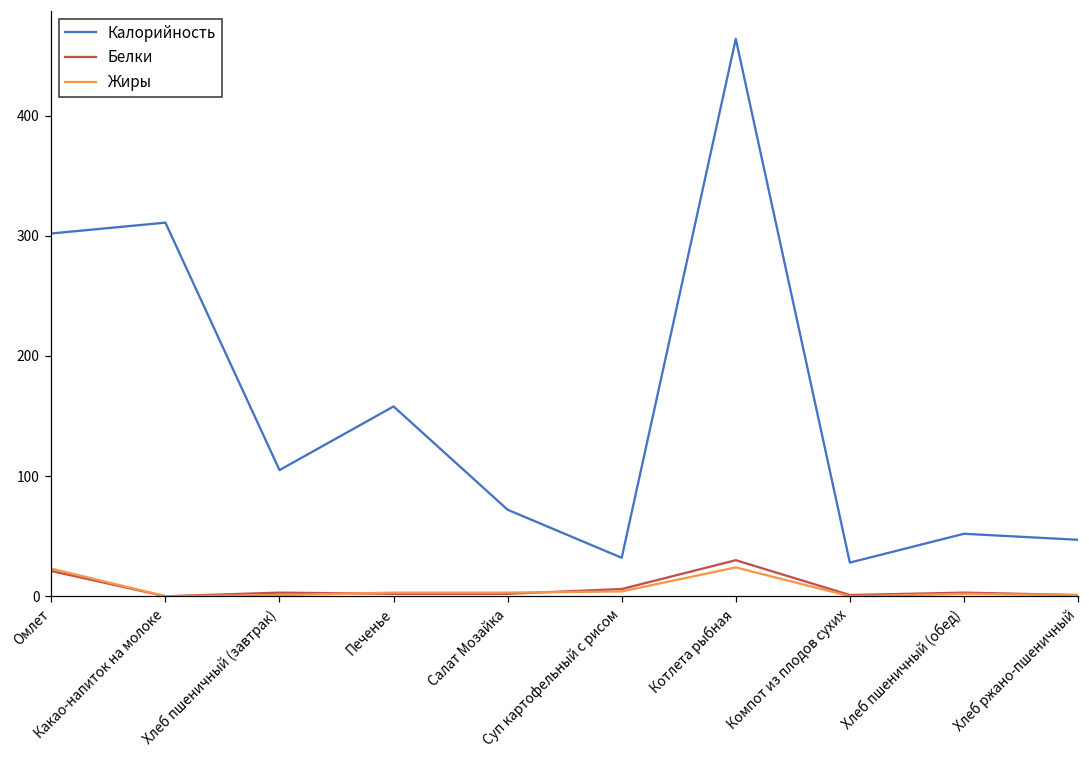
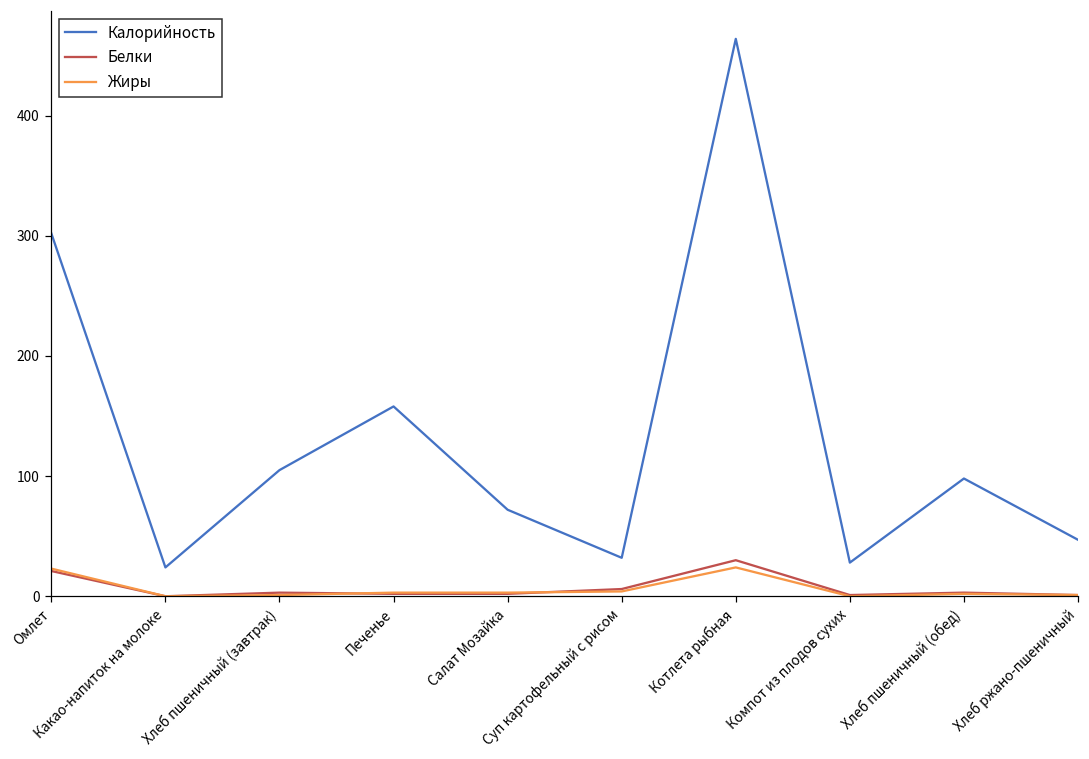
  {
    "Калорийность": {
      "Омлет": 302,
-     "Какао-напиток на молоке": 311,
+     "Какао-напиток на молоке": 24,
      "Хлеб пшеничный (завтрак)": 105,
      "Печенье": 158,
      "Салат Мозайка": 72,
      "Суп картофельный с рисом": 32,
      "Котлета рыбная": 464,
      "Компот из плодов сухих": 28,
-     "Хлеб пшеничный (обед)": 52,
+     "Хлеб пшеничный (обед)": 98,
      "Хлеб ржано-пшеничный": 47
    },
    "Белки": {
      "Котлета рыбная": 30
    },
    "Жиры": {
      "Котлета рыбная": 24
    }
  }
